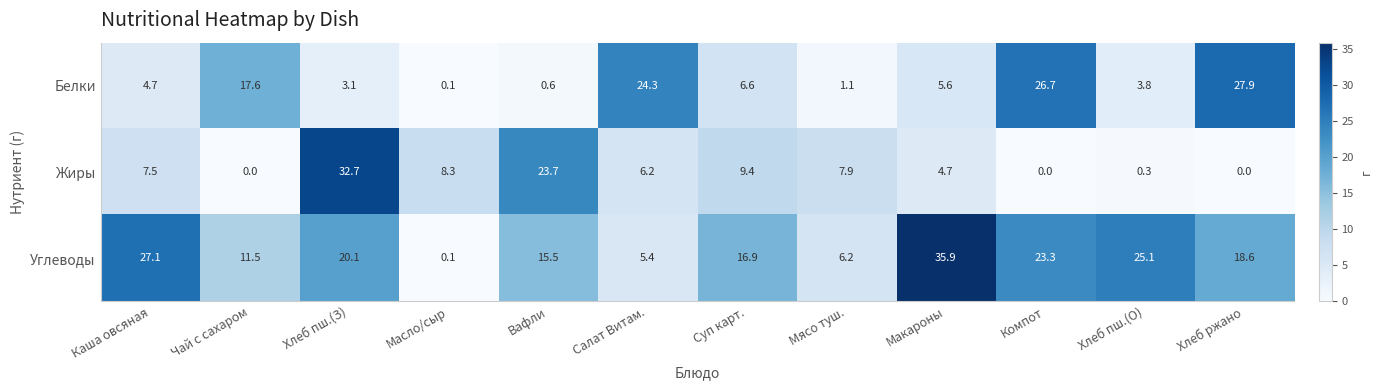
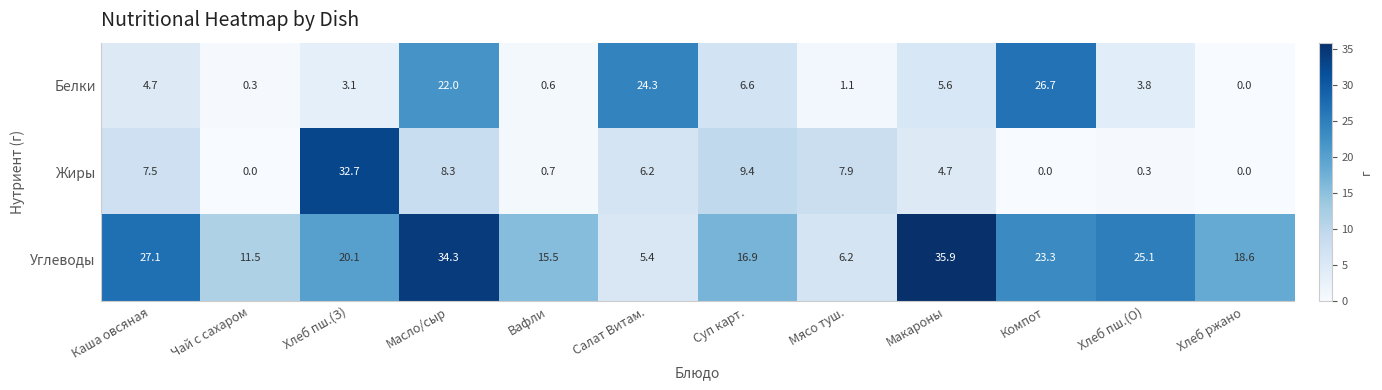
  {
    "Белки": {
      "Каша овсяная": 4.7,
-     "Чай с сахаром": 17.6,
+     "Чай с сахаром": 0.3,
      "Хлеб пш.(З)": 3.1,
-     "Масло/сыр": 0.1,
+     "Масло/сыр": 22.0,
      "Вафли": 0.6,
      "Салат Витам.": 24.3,
      "Суп карт.": 6.6,
      "Мясо туш.": 1.1,
      "Макароны": 5.6,
      "Компот": 26.7,
      "Хлеб пш.(О)": 3.8,
-     "Хлеб ржано": 27.9
+     "Хлеб ржано": 0.0
    },
    "Жиры": {
      "Каша овсяная": 7.5,
      "Чай с сахаром": 0.0,
      "Хлеб пш.(З)": 32.7,
      "Масло/сыр": 8.3,
-     "Вафли": 23.7,
+     "Вафли": 0.7,
      "Салат Витам.": 6.2,
      "Суп карт.": 9.4,
      "Мясо туш.": 7.9,
      "Макароны": 4.7,
      "Компот": 0.0,
      "Хлеб пш.(О)": 0.3,
      "Хлеб ржано": 0.0
    },
    "Углеводы": {
      "Каша овсяная": 27.1,
      "Чай с сахаром": 11.5,
      "Хлеб пш.(З)": 20.1,
-     "Масло/сыр": 0.1,
+     "Масло/сыр": 34.3,
      "Вафли": 15.5,
      "Салат Витам.": 5.4,
      "Суп карт.": 16.9,
      "Мясо туш.": 6.2,
      "Макароны": 35.9,
      "Компот": 23.3,
      "Хлеб пш.(О)": 25.1,
      "Хлеб ржано": 18.6
    }
  }
